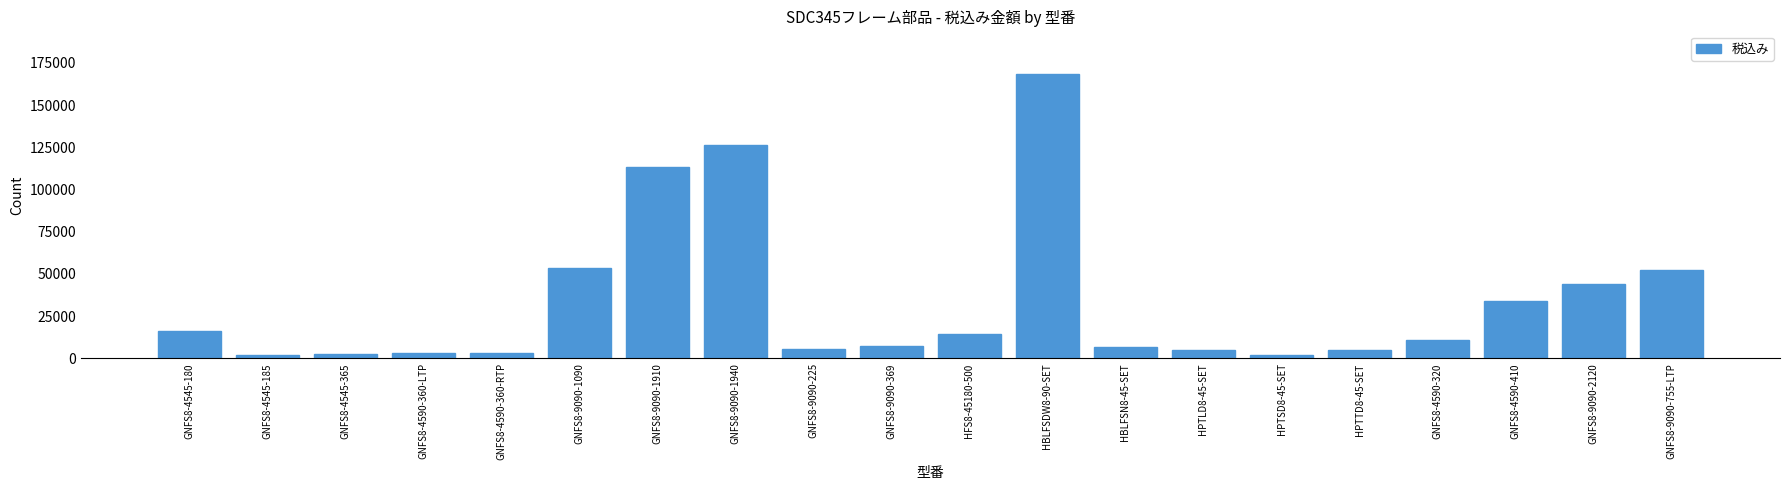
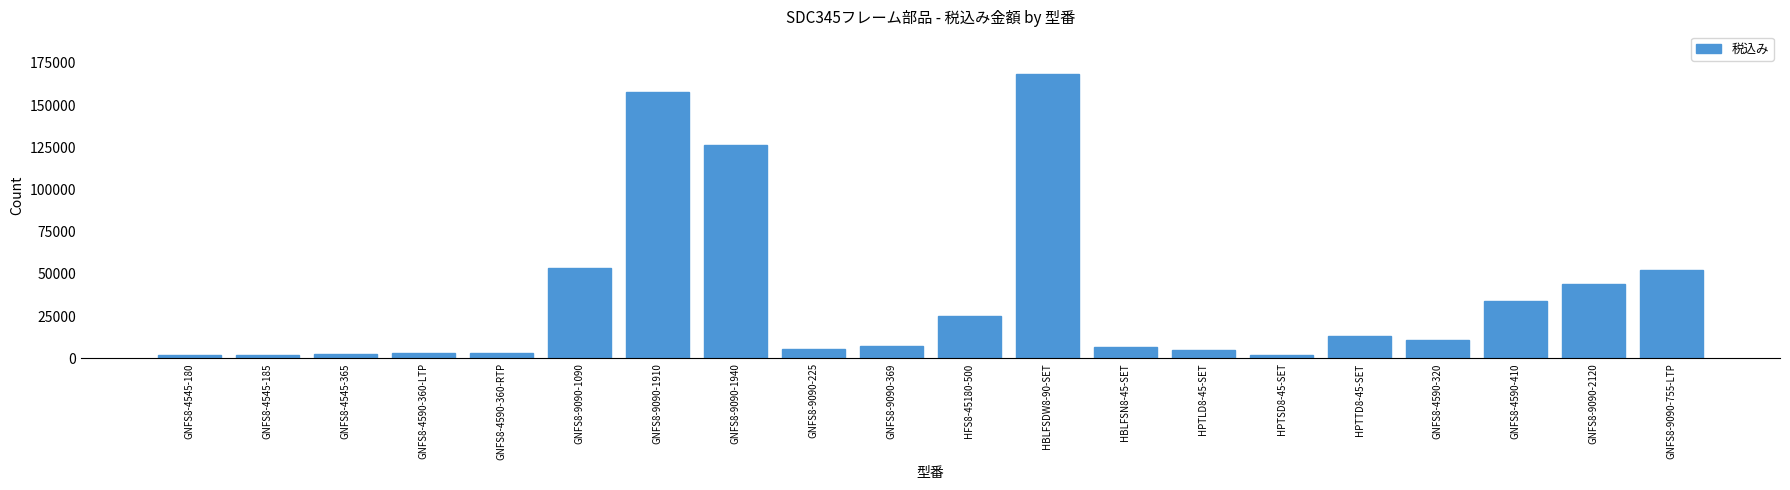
  {
-   "GNFS8-4545-180": 16000,
+   "GNFS8-4545-180": 2000,
    "GNFS8-4545-185": 2000,
    "GNFS8-4545-365": 2000,
    "GNFS8-4590-360-LTP": 3000,
    "GNFS8-4590-360-RTP": 3000,
    "GNFS8-9090-1090": 54000,
-   "GNFS8-9090-1910": 113000,
+   "GNFS8-9090-1910": 158000,
    "GNFS8-9090-1940": 127000,
    "GNFS8-9090-225": 5000,
    "GNFS8-9090-369": 8000,
-   "HFS8-45180-500": 15000,
+   "HFS8-45180-500": 25000,
    "HBLFSDW8-90-SET": 168000,
    "HBLFSN8-45-SET": 7000,
    "HPTLD8-45-SET": 5000,
    "HPTSD8-45-SET": 2000,
-   "HPTTD8-45-SET": 5000,
+   "HPTTD8-45-SET": 13000,
    "GNFS8-4590-320": 11000,
    "GNFS8-4590-410": 34000,
    "GNFS8-9090-2120": 44000,
    "GNFS8-9090-755-LTP": 52000
  }
